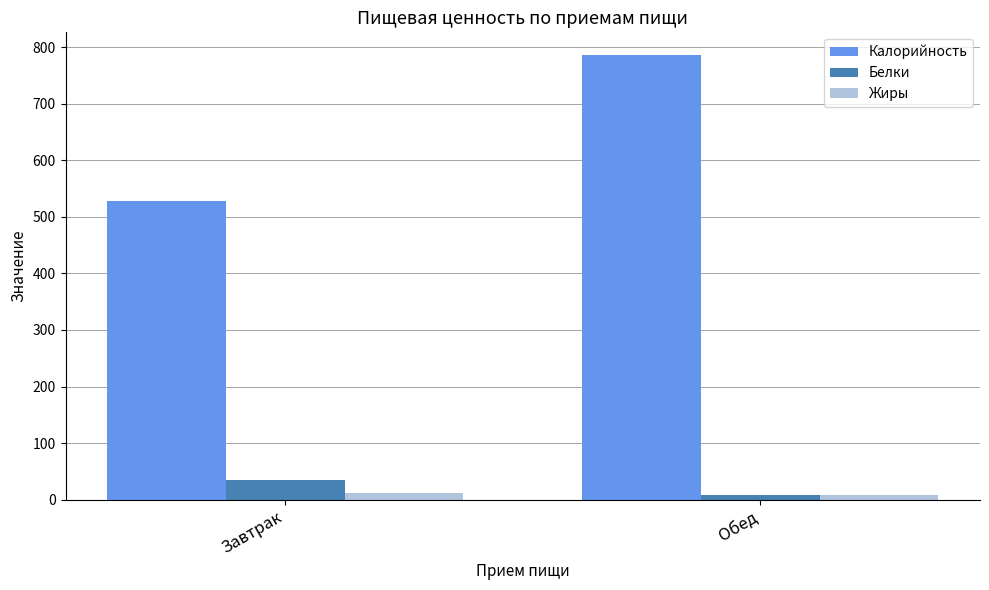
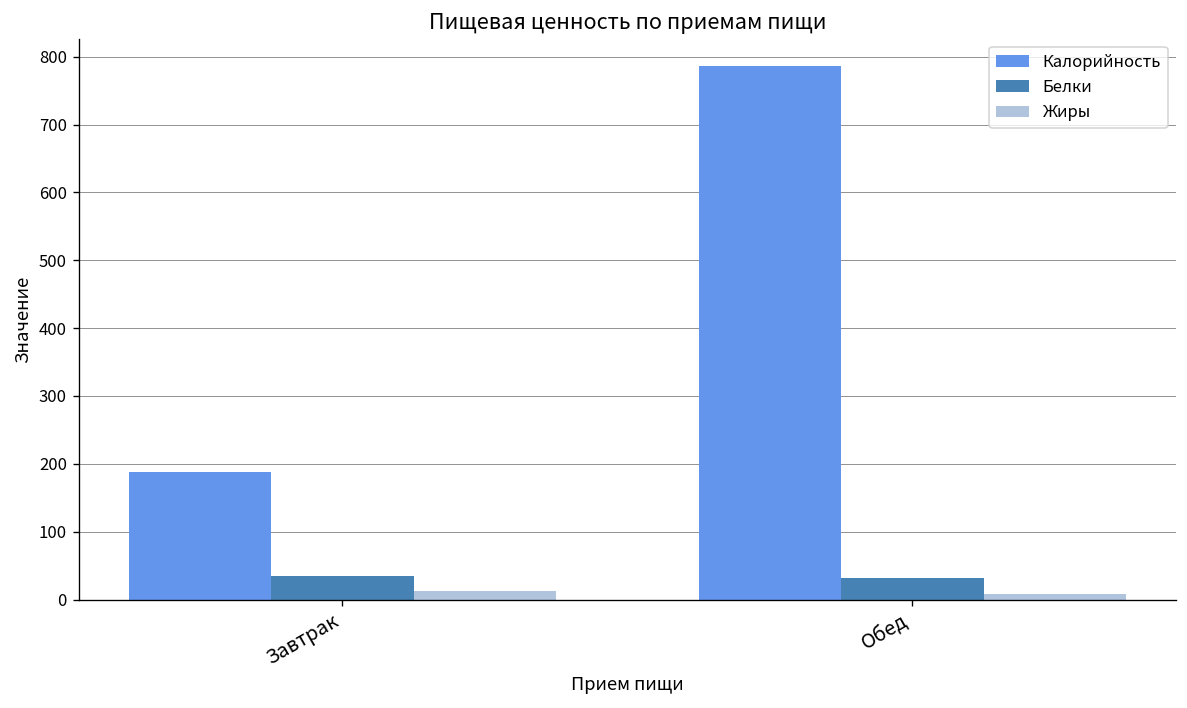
  {
    "Калорийность": {
-     "Завтрак": 530,
+     "Завтрак": 190,
      "Обед": 790
    },
    "Белки": {
      "Завтрак": 30,
-     "Обед": 10
+     "Обед": 30
    },
    "Жиры": {
      "Завтрак": 10,
      "Обед": 10
    }
  }
